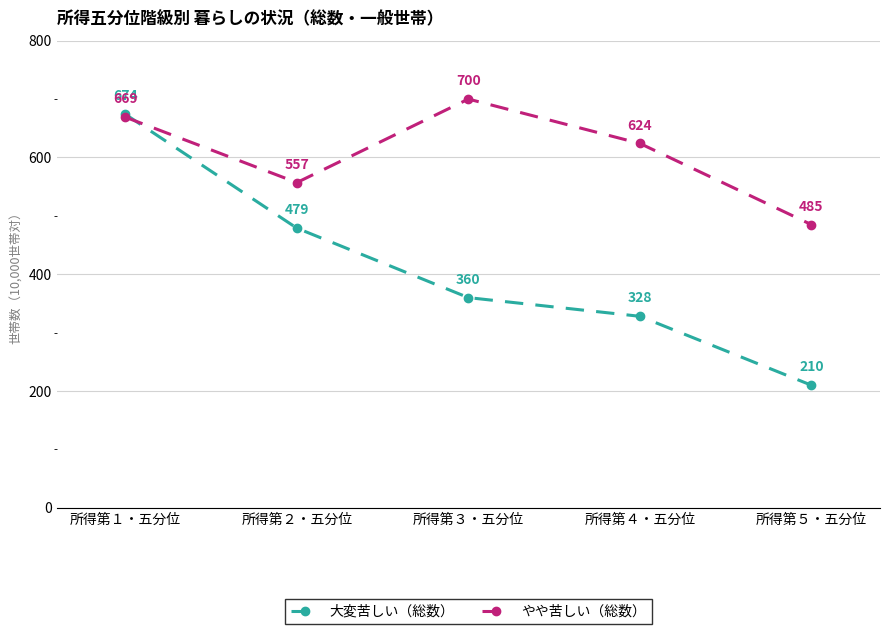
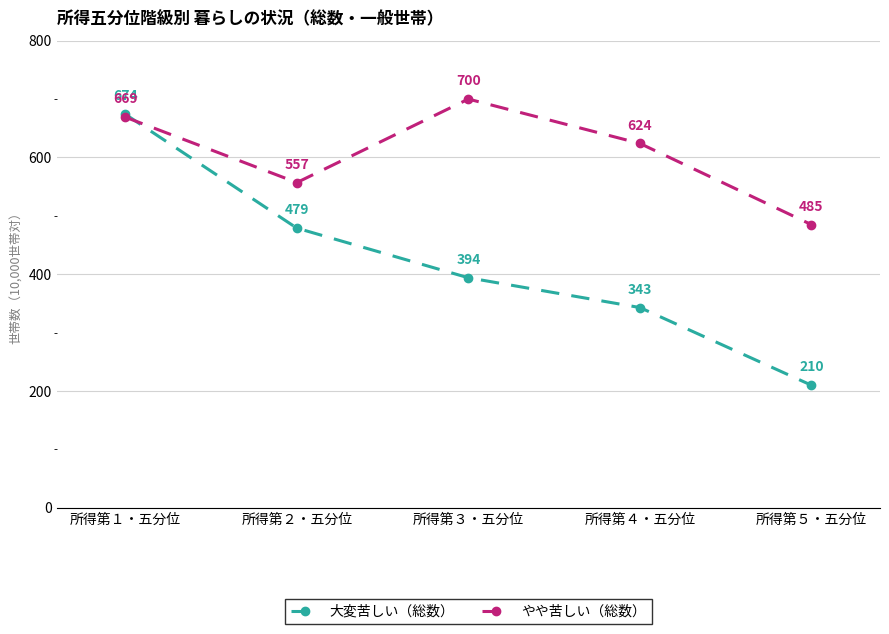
  {
    "大変苦しい（総数）": {
      "所得第２・五分位": 479,
-     "所得第３・五分位": 360,
-     "所得第４・五分位": 328,
+     "所得第３・五分位": 394,
+     "所得第４・五分位": 343,
      "所得第５・五分位": 210
    },
    "やや苦しい（総数）": {
      "所得第２・五分位": 557,
      "所得第３・五分位": 700,
      "所得第４・五分位": 624,
      "所得第５・五分位": 485
    }
  }
